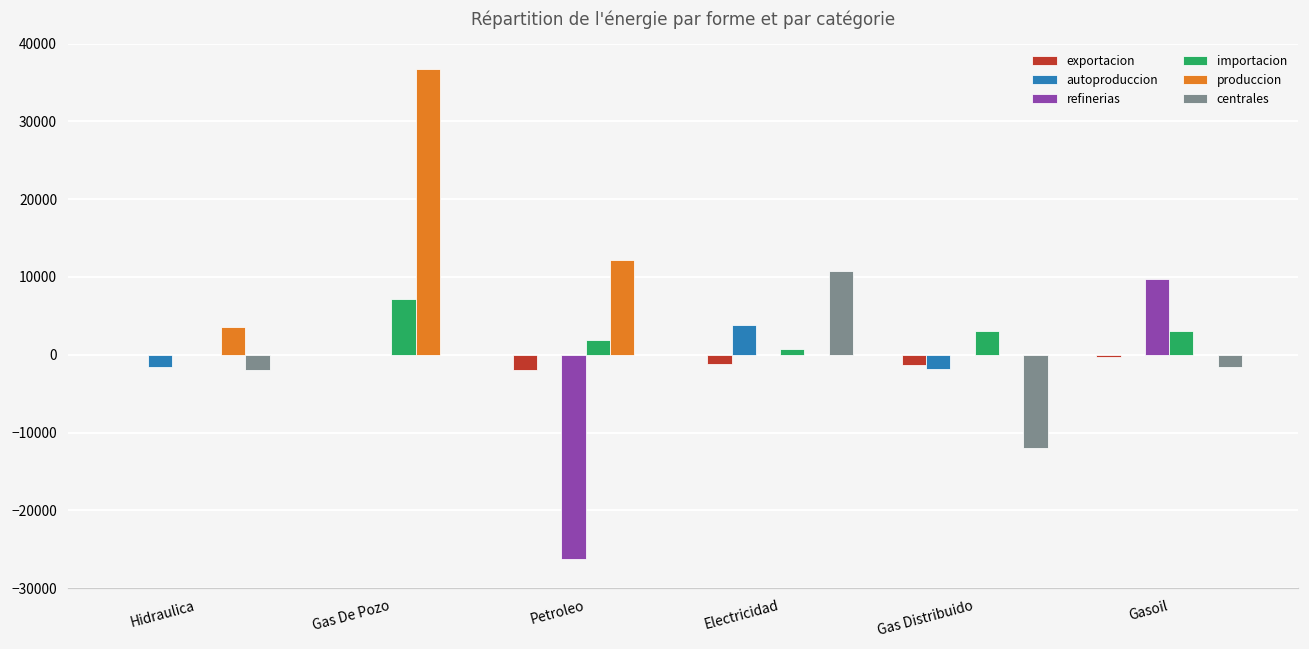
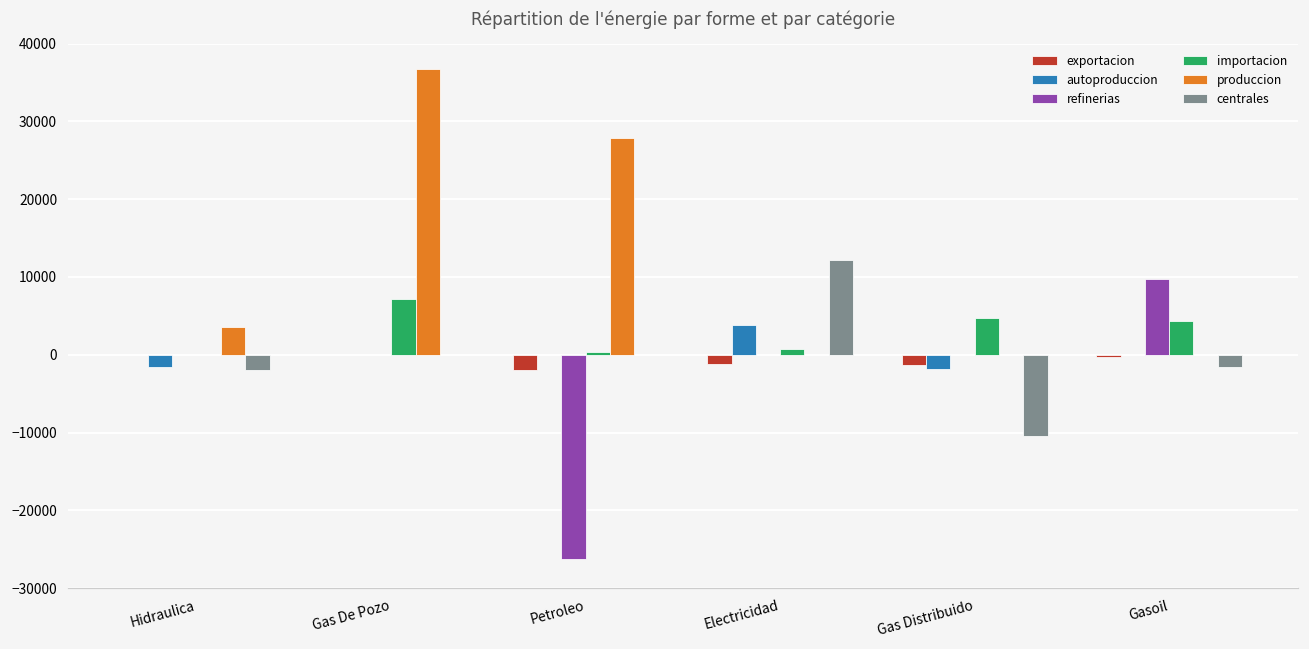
  {
    "exportacion": {
      "Hidraulica": 0,
      "Petroleo": -2000,
      "Electricidad": -1000,
      "Gas Distribuido": -1000
    },
    "autoproduccion": {
      "Hidraulica": -2000,
      "Gas De Pozo": 0,
      "Petroleo": 0,
      "Electricidad": 4000,
      "Gas Distribuido": -2000
    },
    "refinerias": {
      "Hidraulica": 0,
      "Gas De Pozo": 0,
      "Petroleo": -26000,
      "Electricidad": 0,
      "Gas Distribuido": 0,
      "Gasoil": 10000
    },
    "importacion": {
      "Hidraulica": 0,
      "Gas De Pozo": 7000,
-     "Petroleo": 2000,
+     "Petroleo": 0,
      "Electricidad": 1000,
-     "Gas Distribuido": 3000,
-     "Gasoil": 3000
+     "Gas Distribuido": 5000,
+     "Gasoil": 4000
    },
    "produccion": {
      "Hidraulica": 4000,
      "Gas De Pozo": 37000,
-     "Petroleo": 12000,
+     "Petroleo": 28000,
      "Electricidad": 0,
      "Gas Distribuido": 0,
      "Gasoil": 0
    },
    "centrales": {
      "Hidraulica": -2000,
      "Gas De Pozo": 0,
      "Petroleo": 0,
-     "Electricidad": 11000,
-     "Gas Distribuido": -12000,
+     "Electricidad": 12000,
+     "Gas Distribuido": -10000,
      "Gasoil": -2000
    }
  }
